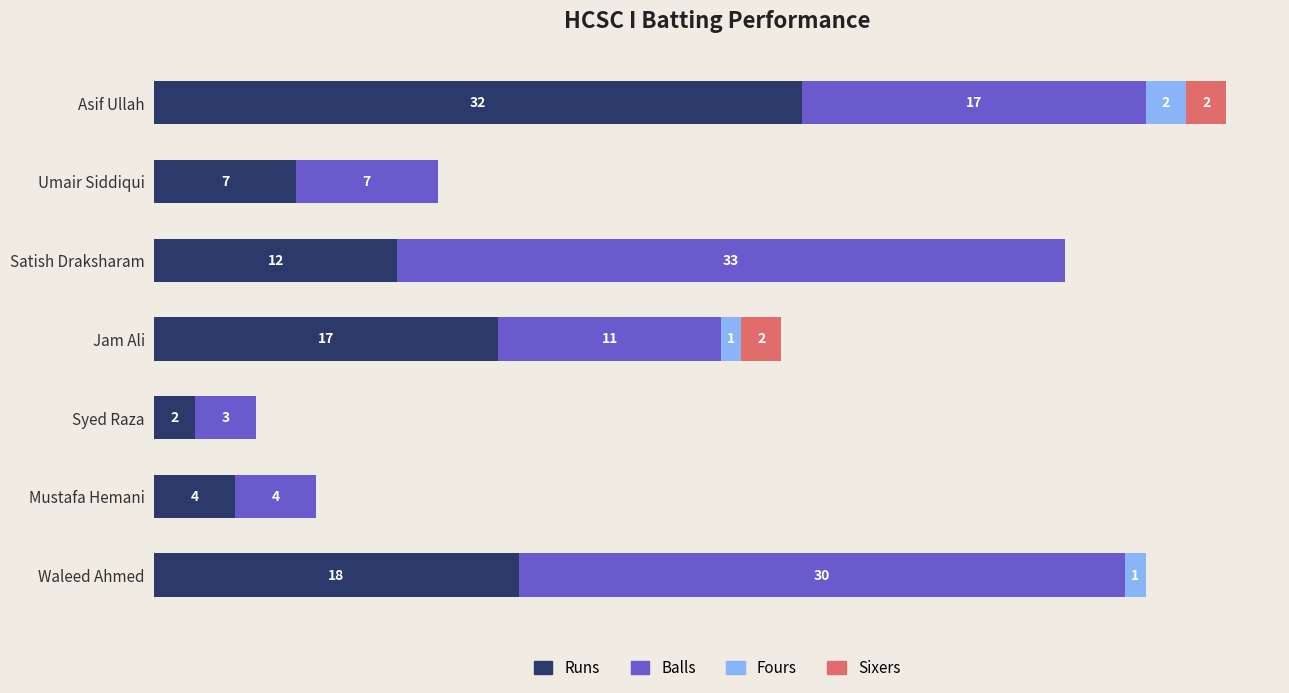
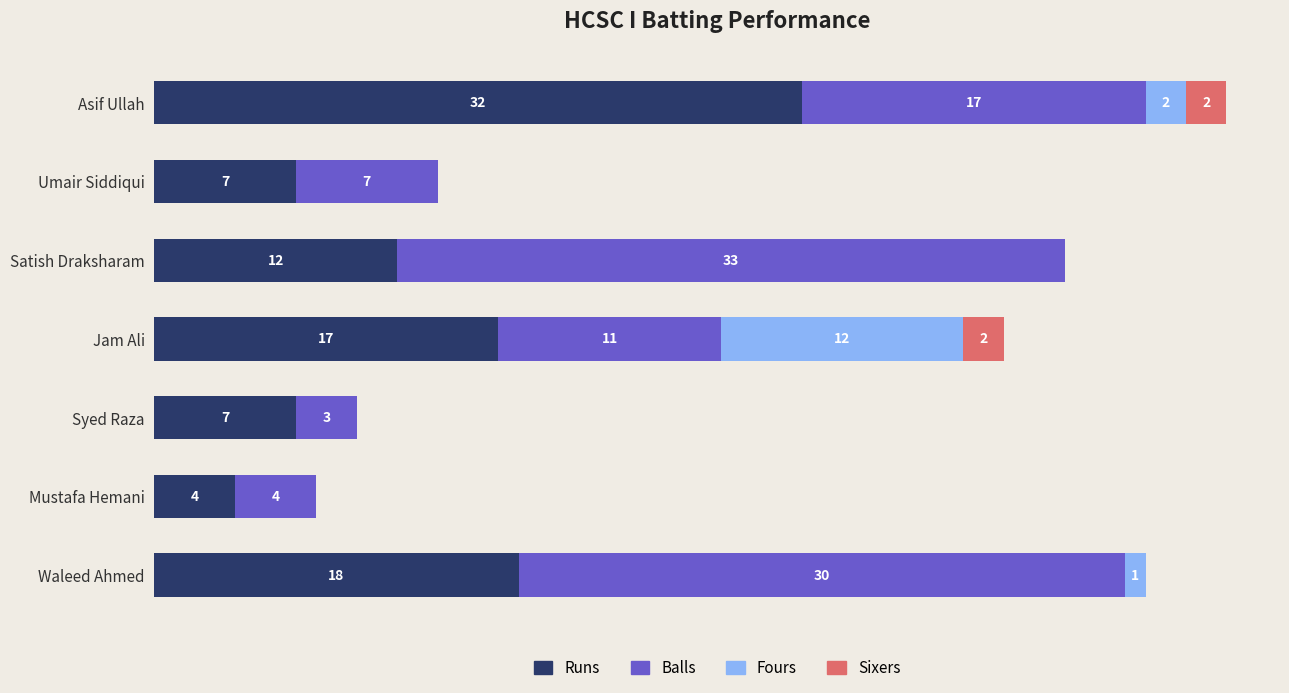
  {
    "Runs": {
      "Asif Ullah": 32,
      "Umair Siddiqui": 7,
      "Satish Draksharam": 12,
      "Jam Ali": 17,
-     "Syed Raza": 2,
+     "Syed Raza": 7,
      "Mustafa Hemani": 4,
      "Waleed Ahmed": 18
    },
    "Balls": {
      "Asif Ullah": 17,
      "Umair Siddiqui": 7,
      "Satish Draksharam": 33,
      "Jam Ali": 11,
      "Syed Raza": 3,
      "Mustafa Hemani": 4,
      "Waleed Ahmed": 30
    },
    "Fours": {
      "Asif Ullah": 2,
-     "Jam Ali": 1,
+     "Jam Ali": 12,
      "Waleed Ahmed": 1
    },
    "Sixers": {
      "Asif Ullah": 2,
      "Jam Ali": 2
    }
  }
